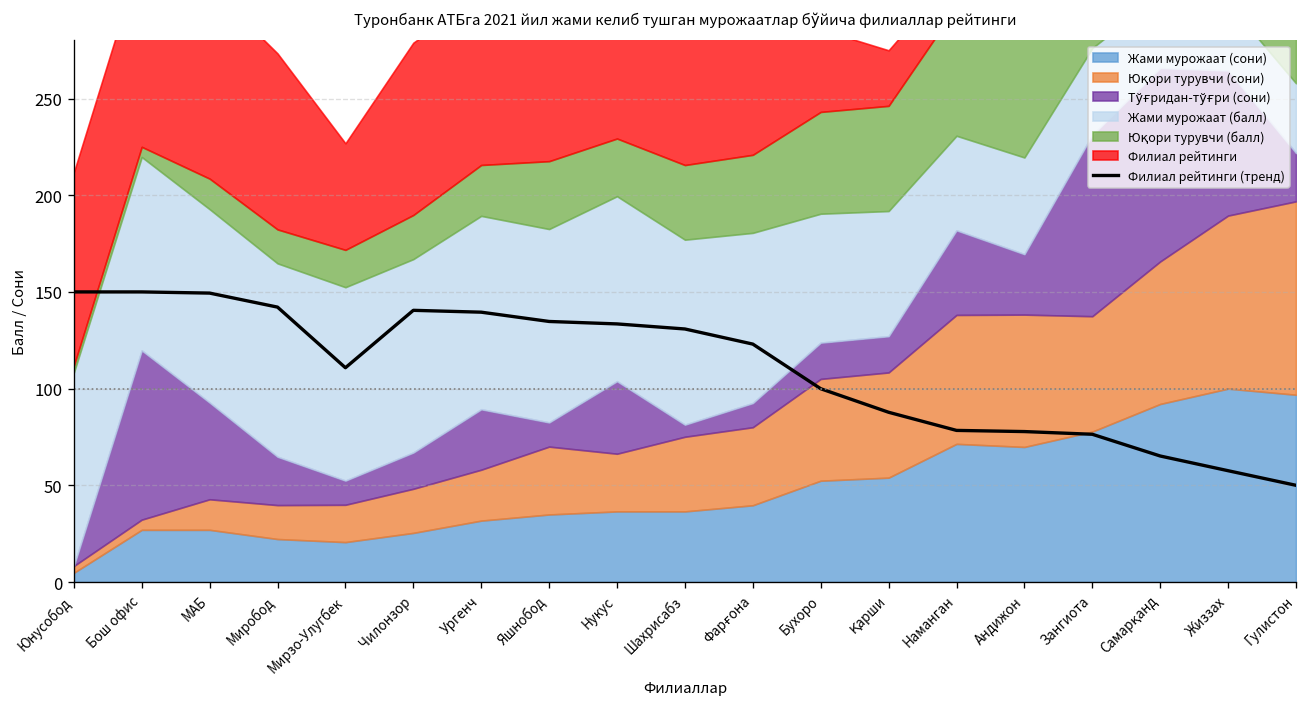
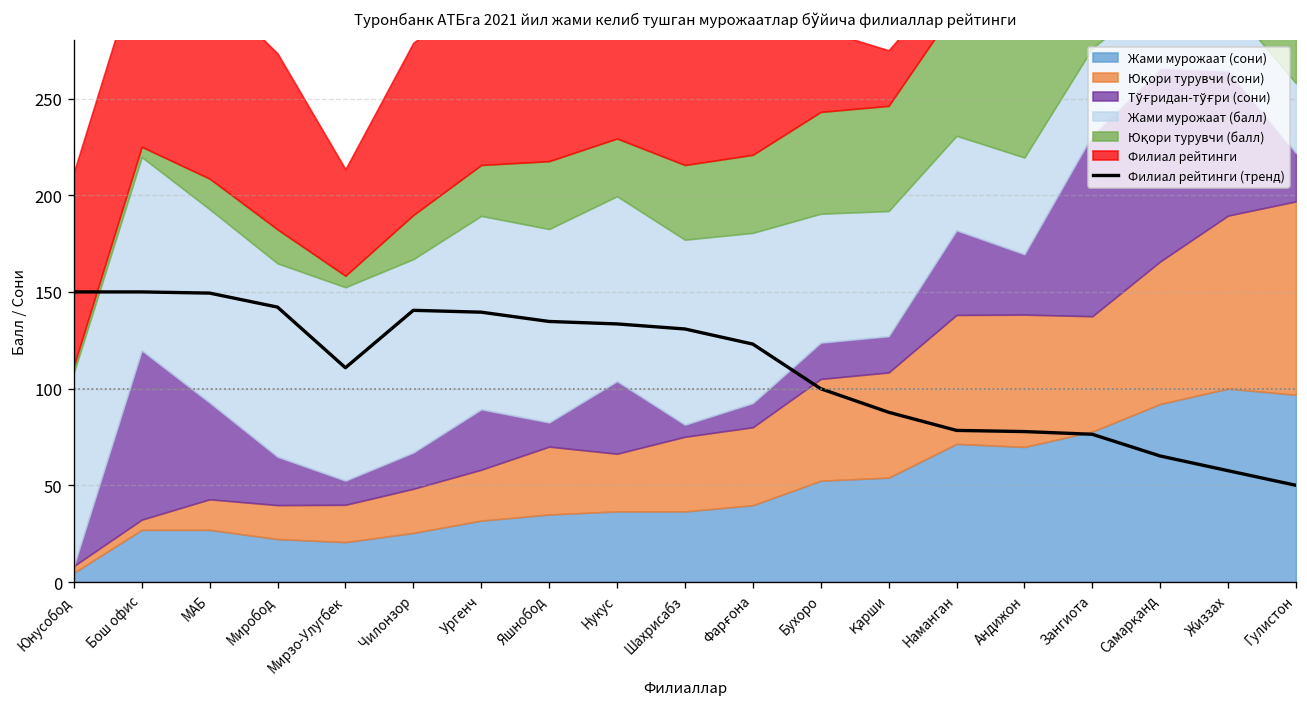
  {
    "Филиал рейтинги (тренд)": {
      "Юнусобод": 150,
      "Бош офис": 150,
      "МАБ": 149,
      "Миробод": 142,
      "Мирзо-Улугбек": 111,
      "Чилонзор": 140,
      "Ургенч": 140,
      "Яшнобод": 135,
      "Нукус": 133,
      "Шахрисабз": 131,
      "Фарғона": 123,
      "Бухоро": 100,
      "Қарши": 88,
      "Наманган": 78,
      "Андижон": 78,
      "Самарқанд": 65,
      "Жиззах": 58,
      "Гулистон": 50
    },
    "Жами мурожаат (сони)": {
      "Юнусобод": 5,
      "Бош офис": 27,
      "МАБ": 27,
      "Миробод": 22,
      "Мирзо-Улугбек": 21,
      "Чилонзор": 25,
      "Ургенч": 32,
      "Яшнобод": 35,
      "Нукус": 37,
      "Шахрисабз": 37,
      "Фарғона": 40,
      "Бухоро": 52,
      "Қарши": 54,
      "Наманган": 71,
      "Андижон": 70,
      "Самарқанд": 92,
      "Жиззах": 100,
      "Гулистон": 97
    },
    "Юқори турувчи (сони)": {
      "Бош офис": 5,
      "МАБ": 16,
      "Миробод": 18,
      "Мирзо-Улугбек": 19,
      "Чилонзор": 23,
      "Ургенч": 26,
      "Яшнобод": 35,
      "Нукус": 30,
      "Шахрисабз": 39,
      "Фарғона": 40,
      "Бухоро": 53,
      "Қарши": 54,
      "Наманган": 67,
      "Андижон": 68,
      "Зангиота": 60,
      "Самарқанд": 74,
      "Жиззах": 89,
      "Гулистон": 100
    },
    "Тўғридан-тўғри (сони)": {
      "Бош офис": 88,
      "МАБ": 50,
      "Миробод": 25,
      "Мирзо-Улугбек": 13,
      "Чилонзор": 19,
      "Ургенч": 31,
      "Яшнобод": 13,
      "Нукус": 38,
      "Шахрисабз": 6,
      "Фарғона": 13,
      "Бухоро": 19,
      "Қарши": 19,
      "Наманган": 44,
      "Андижон": 31,
      "Гулистон": 25
    },
    "Жами мурожаат (балл)": {
      "Юнусобод": 100,
      "Бош офис": 100,
      "МАБ": 100,
      "Миробод": 100,
      "Мирзо-Улугбек": 100,
      "Чилонзор": 100,
      "Ургенч": 100,
      "Яшнобод": 100,
      "Нукус": 96,
      "Шахрисабз": 96,
      "Фарғона": 88,
      "Бухоро": 67,
      "Қарши": 65,
      "Наманган": 49,
      "Андижон": 50,
      "Гулистон": 36
    },
    "Юқори турувчи (балл)": {
      "Юнусобод": 4,
      "Бош офис": 5,
      "МАБ": 16,
      "Миробод": 18,
-     "Мирзо-Улугбек": 19,
+     "Мирзо-Улугбек": 6,
      "Чилонзор": 23,
      "Ургенч": 26,
      "Яшнобод": 35,
      "Нукус": 30,
      "Шахрисабз": 39,
      "Фарғона": 40,
      "Бухоро": 53,
      "Қарши": 54
    },
    "Филиал рейтинги": {
      "Юнусобод": 100,
      "Миробод": 91,
      "Мирзо-Улугбек": 55,
      "Чилонзор": 89,
      "Қарши": 29
    }
  }
